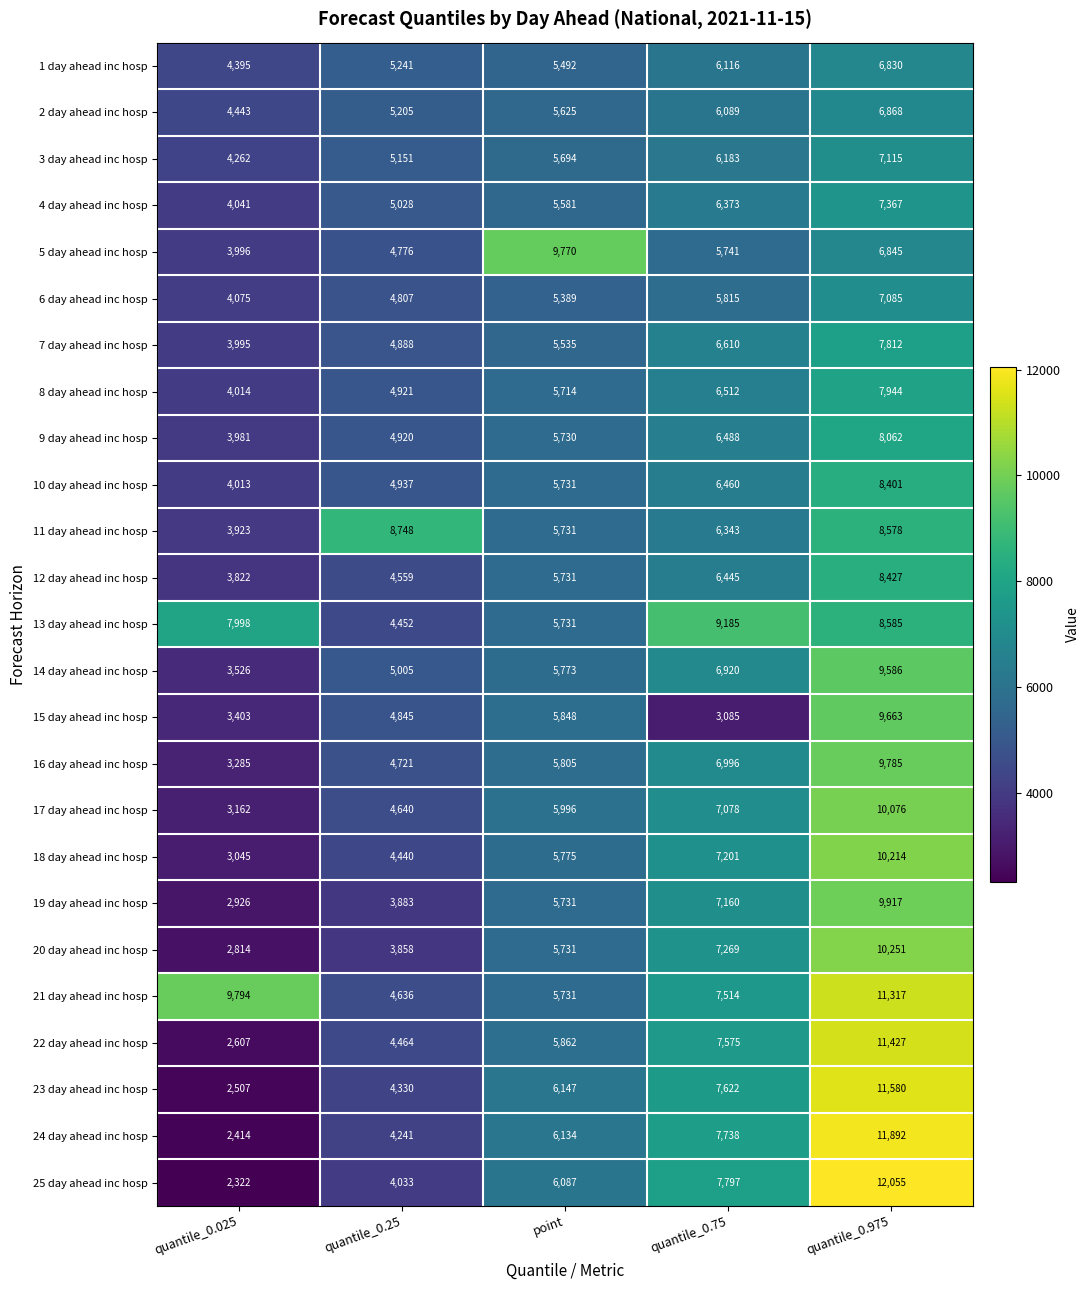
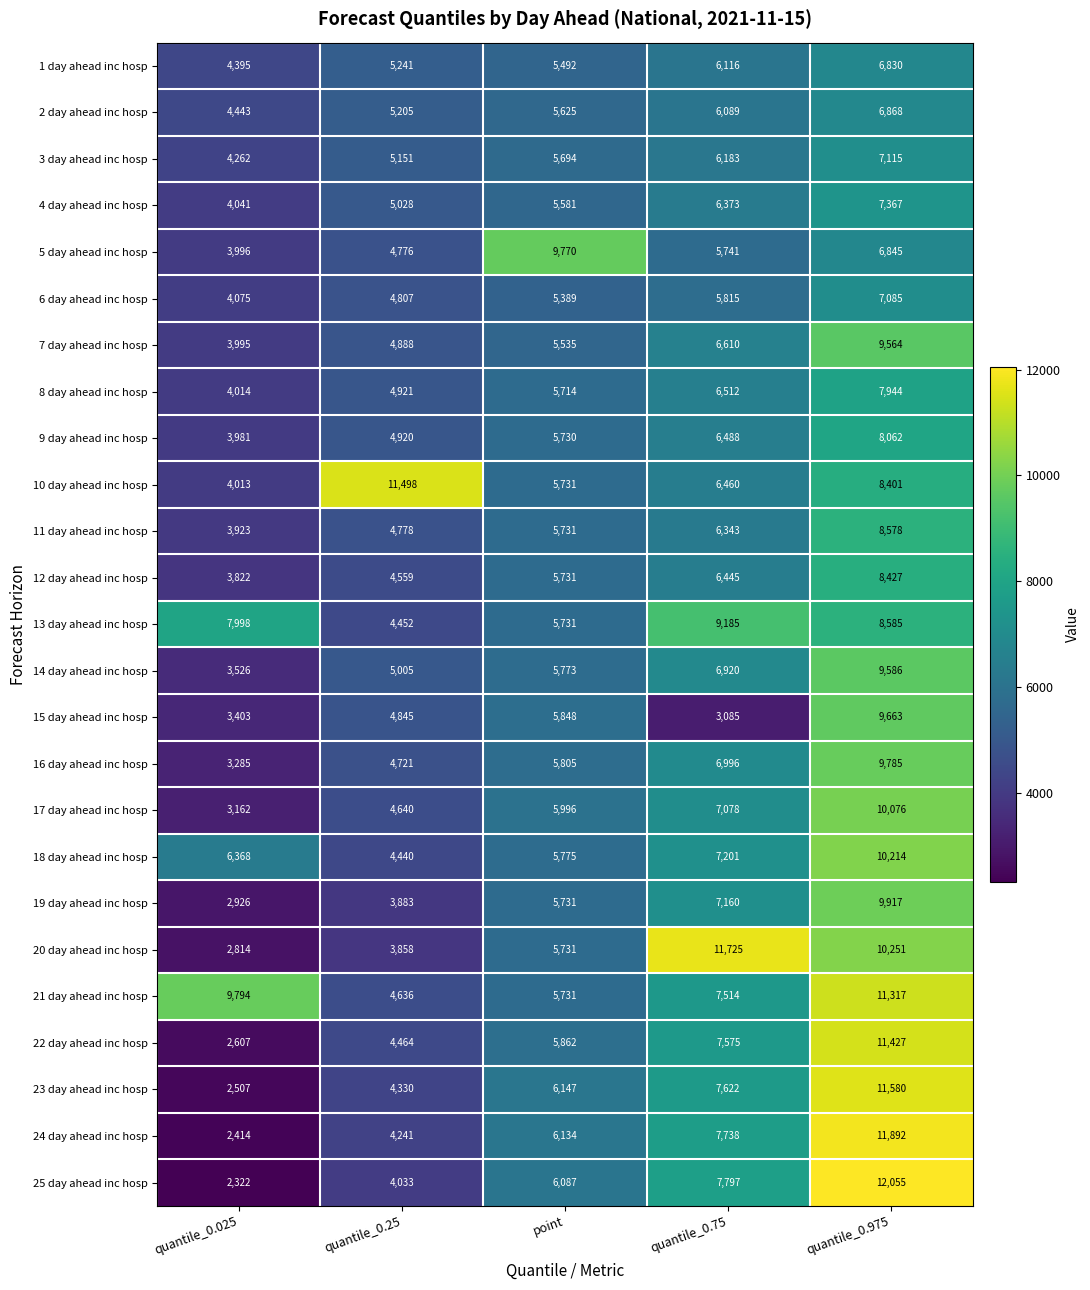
  {
    "1 day ahead inc hosp": {
      "quantile_0.025": "4,395",
      "quantile_0.25": "5,241",
      "point": "5,492",
      "quantile_0.75": "6,116",
      "quantile_0.975": "6,830"
    },
    "2 day ahead inc hosp": {
      "quantile_0.025": "4,443",
      "quantile_0.25": "5,205",
      "point": "5,625",
      "quantile_0.75": "6,089",
      "quantile_0.975": "6,868"
    },
    "3 day ahead inc hosp": {
      "quantile_0.025": "4,262",
      "quantile_0.25": "5,151",
      "point": "5,694",
      "quantile_0.75": "6,183",
      "quantile_0.975": "7,115"
    },
    "4 day ahead inc hosp": {
      "quantile_0.025": "4,041",
      "quantile_0.25": "5,028",
      "point": "5,581",
      "quantile_0.75": "6,373",
      "quantile_0.975": "7,367"
    },
    "5 day ahead inc hosp": {
      "quantile_0.025": "3,996",
      "quantile_0.25": "4,776",
      "point": "9,770",
      "quantile_0.75": "5,741",
      "quantile_0.975": "6,845"
    },
    "6 day ahead inc hosp": {
      "quantile_0.025": "4,075",
      "quantile_0.25": "4,807",
      "point": "5,389",
      "quantile_0.75": "5,815",
      "quantile_0.975": "7,085"
    },
    "7 day ahead inc hosp": {
      "quantile_0.025": "3,995",
      "quantile_0.25": "4,888",
      "point": "5,535",
      "quantile_0.75": "6,610",
-     "quantile_0.975": "7,812"
+     "quantile_0.975": "9,564"
    },
    "8 day ahead inc hosp": {
      "quantile_0.025": "4,014",
      "quantile_0.25": "4,921",
      "point": "5,714",
      "quantile_0.75": "6,512",
      "quantile_0.975": "7,944"
    },
    "9 day ahead inc hosp": {
      "quantile_0.025": "3,981",
      "quantile_0.25": "4,920",
      "point": "5,730",
      "quantile_0.75": "6,488",
      "quantile_0.975": "8,062"
    },
    "10 day ahead inc hosp": {
      "quantile_0.025": "4,013",
-     "quantile_0.25": "4,937",
+     "quantile_0.25": "11,498",
      "point": "5,731",
      "quantile_0.75": "6,460",
      "quantile_0.975": "8,401"
    },
    "11 day ahead inc hosp": {
      "quantile_0.025": "3,923",
-     "quantile_0.25": "8,748",
+     "quantile_0.25": "4,778",
      "point": "5,731",
      "quantile_0.75": "6,343",
      "quantile_0.975": "8,578"
    },
    "12 day ahead inc hosp": {
      "quantile_0.025": "3,822",
      "quantile_0.25": "4,559",
      "point": "5,731",
      "quantile_0.75": "6,445",
      "quantile_0.975": "8,427"
    },
    "13 day ahead inc hosp": {
      "quantile_0.025": "7,998",
      "quantile_0.25": "4,452",
      "point": "5,731",
      "quantile_0.75": "9,185",
      "quantile_0.975": "8,585"
    },
    "14 day ahead inc hosp": {
      "quantile_0.025": "3,526",
      "quantile_0.25": "5,005",
      "point": "5,773",
      "quantile_0.75": "6,920",
      "quantile_0.975": "9,586"
    },
    "15 day ahead inc hosp": {
      "quantile_0.025": "3,403",
      "quantile_0.25": "4,845",
      "point": "5,848",
      "quantile_0.75": "3,085",
      "quantile_0.975": "9,663"
    },
    "16 day ahead inc hosp": {
      "quantile_0.025": "3,285",
      "quantile_0.25": "4,721",
      "point": "5,805",
      "quantile_0.75": "6,996",
      "quantile_0.975": "9,785"
    },
    "17 day ahead inc hosp": {
      "quantile_0.025": "3,162",
      "quantile_0.25": "4,640",
      "point": "5,996",
      "quantile_0.75": "7,078",
      "quantile_0.975": "10,076"
    },
    "18 day ahead inc hosp": {
-     "quantile_0.025": "3,045",
+     "quantile_0.025": "6,368",
      "quantile_0.25": "4,440",
      "point": "5,775",
      "quantile_0.75": "7,201",
      "quantile_0.975": "10,214"
    },
    "19 day ahead inc hosp": {
      "quantile_0.025": "2,926",
      "quantile_0.25": "3,883",
      "point": "5,731",
      "quantile_0.75": "7,160",
      "quantile_0.975": "9,917"
    },
    "20 day ahead inc hosp": {
      "quantile_0.025": "2,814",
      "quantile_0.25": "3,858",
      "point": "5,731",
-     "quantile_0.75": "7,269",
+     "quantile_0.75": "11,725",
      "quantile_0.975": "10,251"
    },
    "21 day ahead inc hosp": {
      "quantile_0.025": "9,794",
      "quantile_0.25": "4,636",
      "point": "5,731",
      "quantile_0.75": "7,514",
      "quantile_0.975": "11,317"
    },
    "22 day ahead inc hosp": {
      "quantile_0.025": "2,607",
      "quantile_0.25": "4,464",
      "point": "5,862",
      "quantile_0.75": "7,575",
      "quantile_0.975": "11,427"
    },
    "23 day ahead inc hosp": {
      "quantile_0.025": "2,507",
      "quantile_0.25": "4,330",
      "point": "6,147",
      "quantile_0.75": "7,622",
      "quantile_0.975": "11,580"
    },
    "24 day ahead inc hosp": {
      "quantile_0.025": "2,414",
      "quantile_0.25": "4,241",
      "point": "6,134",
      "quantile_0.75": "7,738",
      "quantile_0.975": "11,892"
    },
    "25 day ahead inc hosp": {
      "quantile_0.025": "2,322",
      "quantile_0.25": "4,033",
      "point": "6,087",
      "quantile_0.75": "7,797",
      "quantile_0.975": "12,055"
    }
  }
